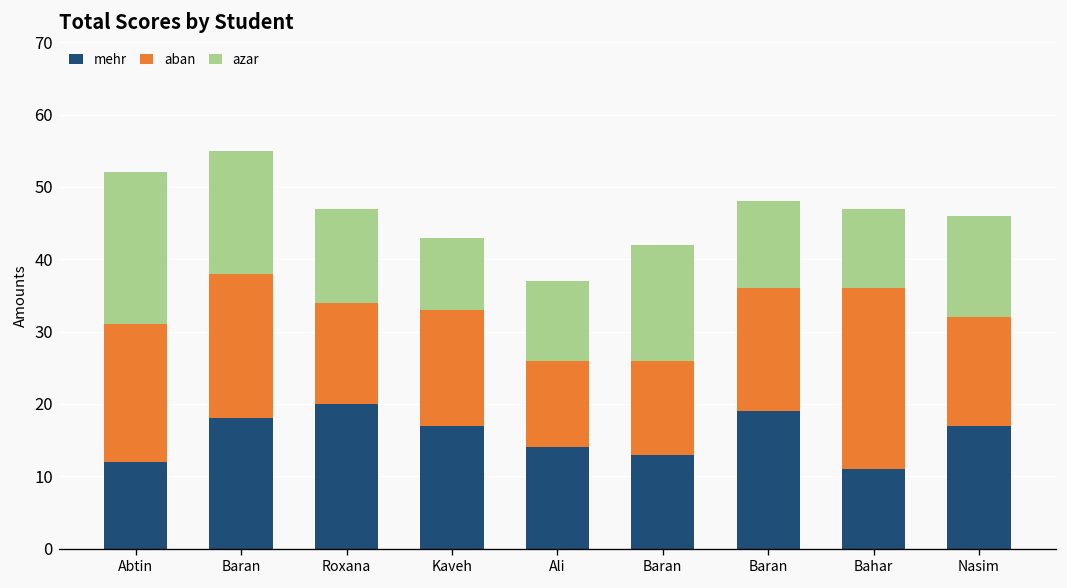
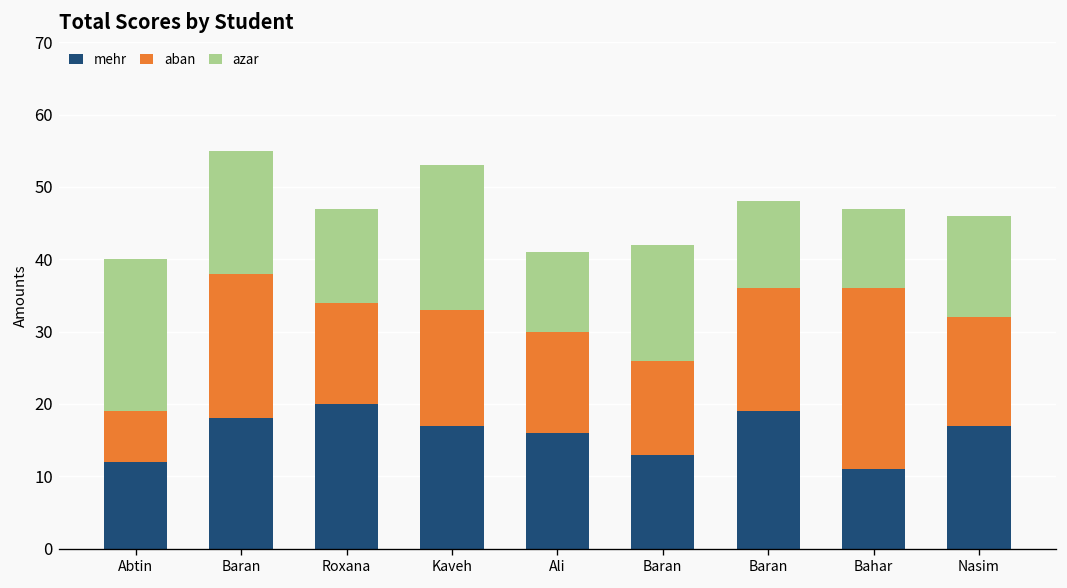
  {
    "mehr": {
      "Abtin": 12,
      "Roxana": 20,
      "Kaveh": 17,
-     "Ali": 14,
+     "Ali": 16,
      "Bahar": 11,
      "Nasim": 17
    },
    "aban": {
-     "Abtin": 19,
+     "Abtin": 7,
      "Roxana": 14,
      "Kaveh": 16,
-     "Ali": 12,
+     "Ali": 14,
      "Bahar": 25,
      "Nasim": 15
    },
    "azar": {
      "Abtin": 21,
      "Roxana": 13,
-     "Kaveh": 10,
+     "Kaveh": 20,
      "Ali": 11,
      "Bahar": 11,
      "Nasim": 14
    }
  }
